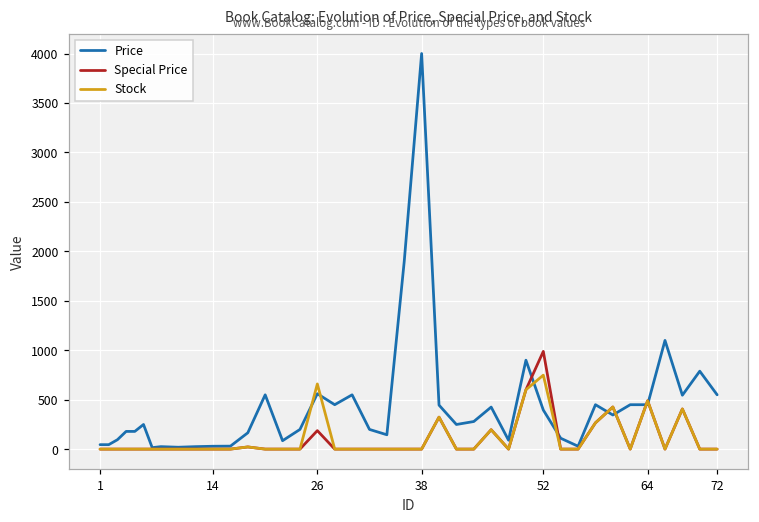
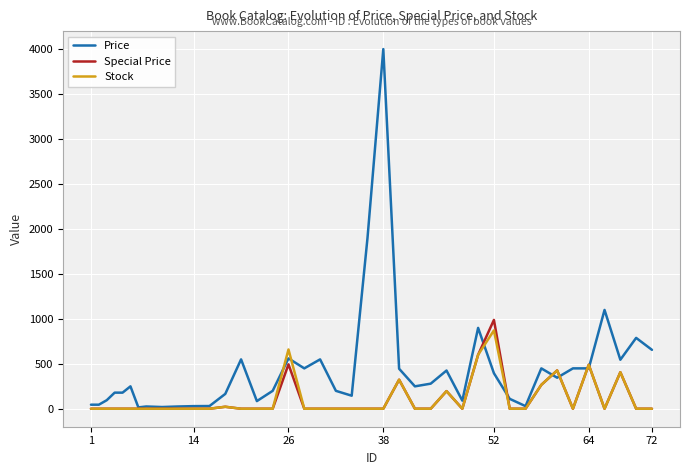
  {
    "Price": {
      "1": 0,
      "14": 0,
      "26": 600,
      "38": 4000,
      "52": 400,
      "64": 400,
-     "72": 500
+     "72": 700
    },
    "Special Price": {
-     "26": 200,
+     "26": 500,
      "52": 1000
    },
    "Stock": {
      "26": 700,
-     "52": 700
+     "52": 900
    }
  }
